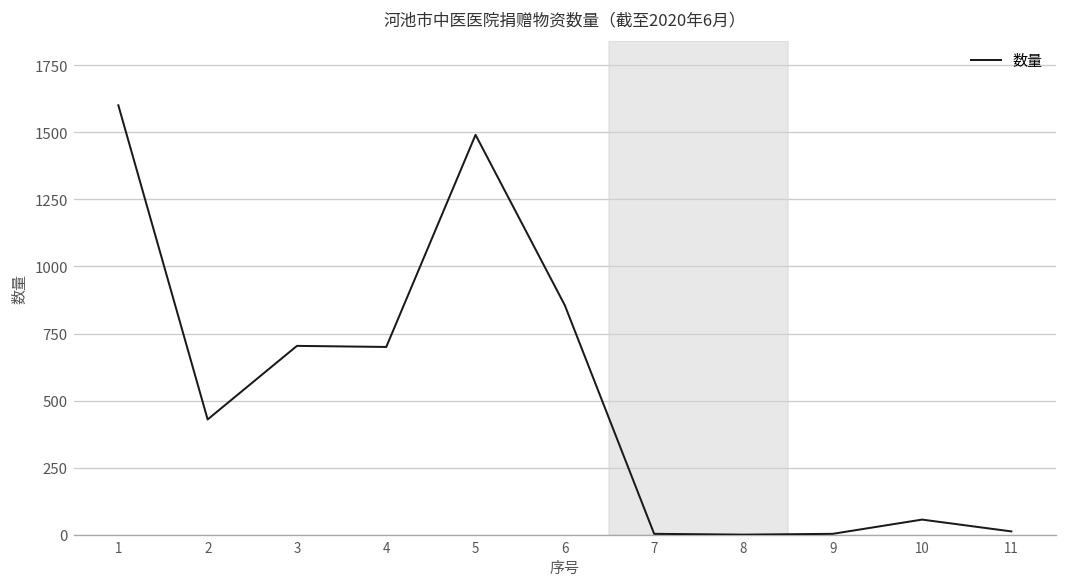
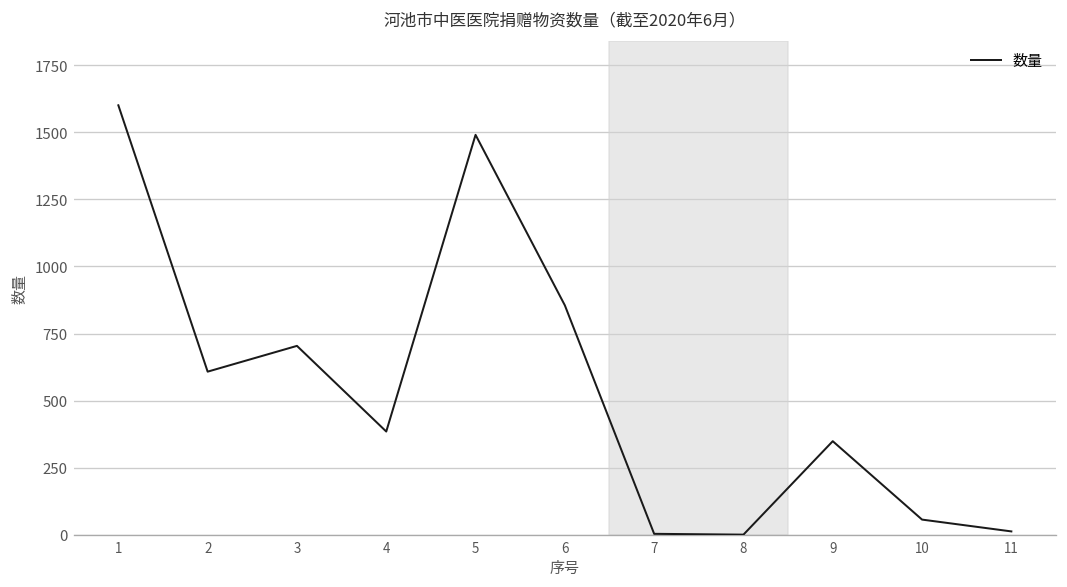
  {
    "1": 1600,
-   "2": 430,
+   "2": 610,
    "3": 700,
-   "4": 700,
+   "4": 390,
    "5": 1490,
    "6": 860,
    "7": 0,
    "8": 0,
-   "9": 0,
+   "9": 350,
    "10": 60,
    "11": 10
  }
